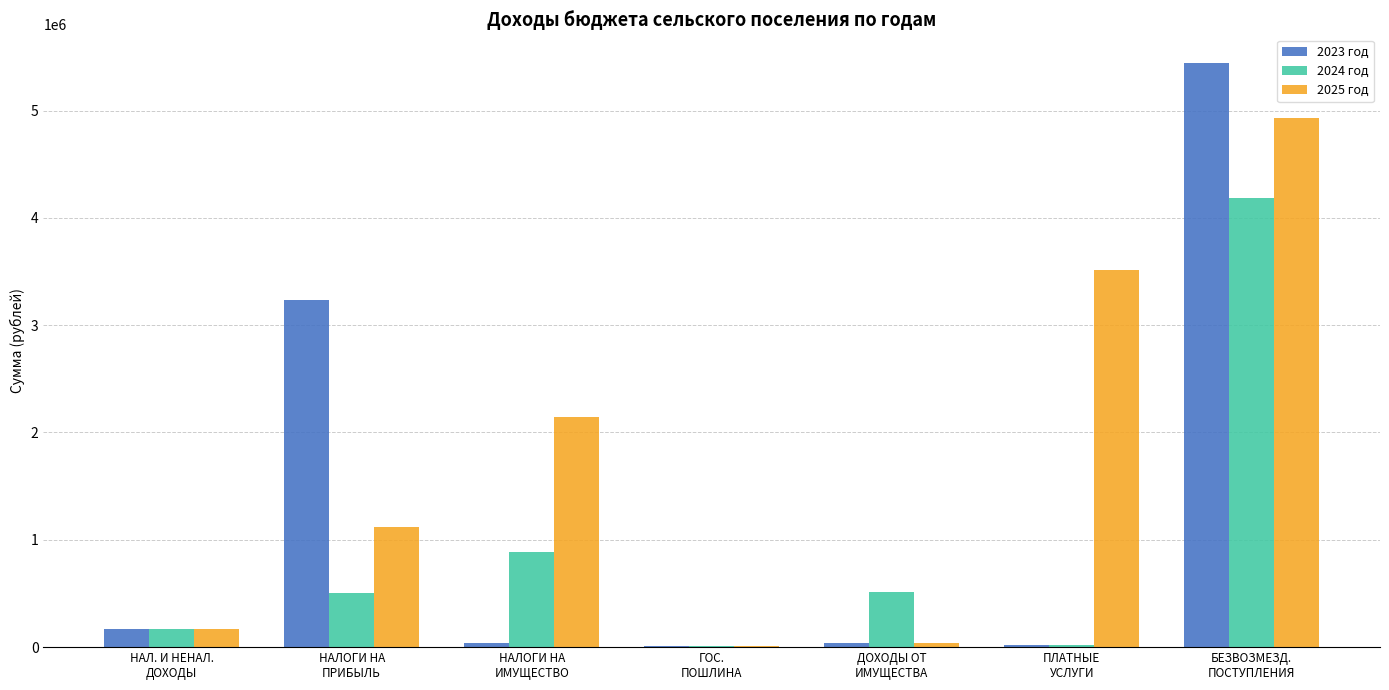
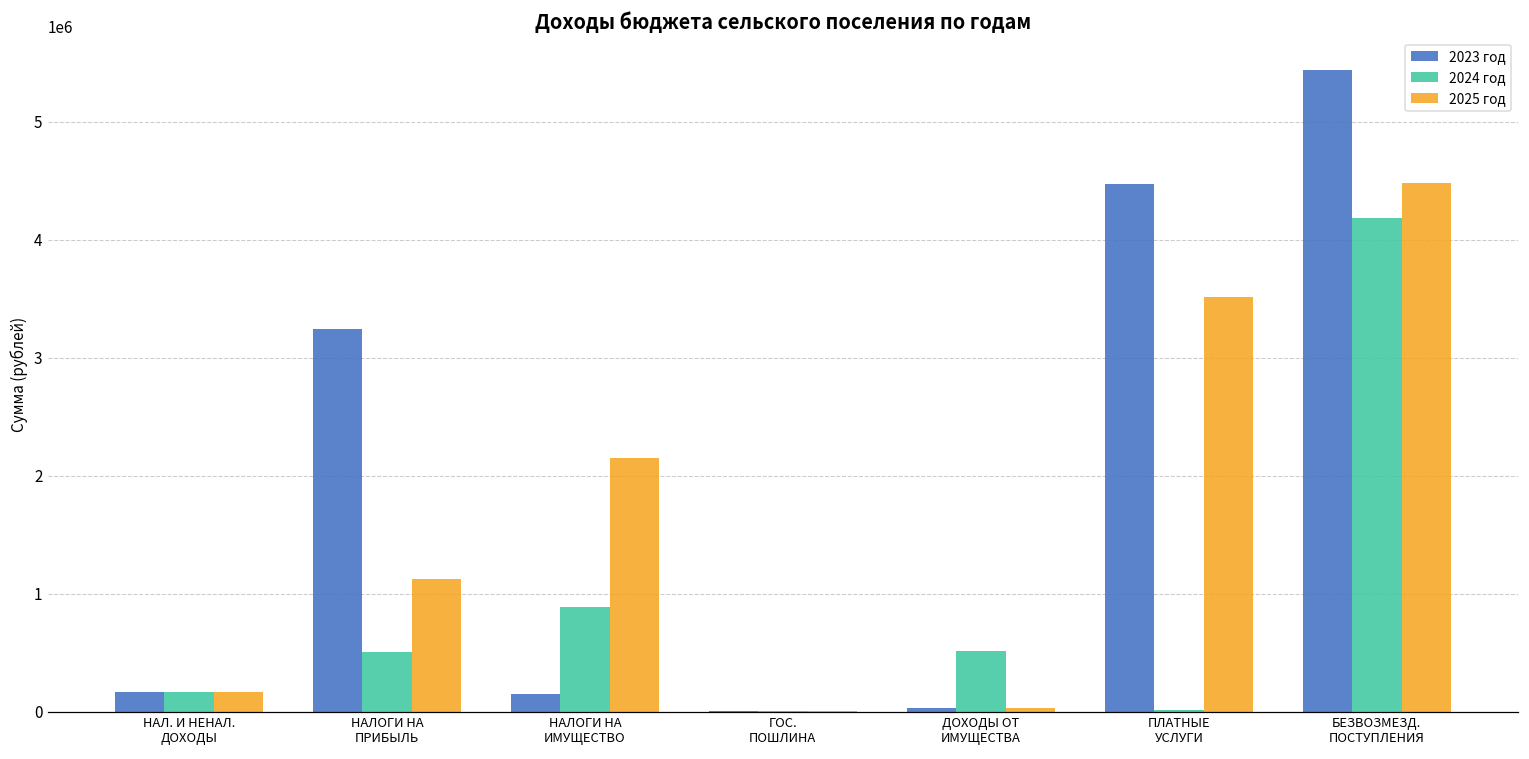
  {
    "2023 год": {
      "НАЛ. И НЕНАЛ. ДОХОДЫ": 170000,
      "НАЛОГИ НА ПРИБЫЛЬ": 3240000,
-     "НАЛОГИ НА ИМУЩЕСТВО": 40000,
+     "НАЛОГИ НА ИМУЩЕСТВО": 160000,
      "ДОХОДЫ ОТ ИМУЩЕСТВА": 30000,
-     "ПЛАТНЫЕ УСЛУГИ": 20000,
+     "ПЛАТНЫЕ УСЛУГИ": 4470000,
      "БЕЗВОЗМЕЗД. ПОСТУПЛЕНИЯ": 5440000
    },
    "2024 год": {
      "НАЛ. И НЕНАЛ. ДОХОДЫ": 170000,
      "НАЛОГИ НА ПРИБЫЛЬ": 510000,
      "НАЛОГИ НА ИМУЩЕСТВО": 890000,
      "ДОХОДЫ ОТ ИМУЩЕСТВА": 510000,
      "БЕЗВОЗМЕЗД. ПОСТУПЛЕНИЯ": 4180000
    },
    "2025 год": {
      "НАЛ. И НЕНАЛ. ДОХОДЫ": 170000,
      "НАЛОГИ НА ПРИБЫЛЬ": 1120000,
      "НАЛОГИ НА ИМУЩЕСТВО": 2150000,
      "ДОХОДЫ ОТ ИМУЩЕСТВА": 30000,
      "ПЛАТНЫЕ УСЛУГИ": 3510000,
-     "БЕЗВОЗМЕЗД. ПОСТУПЛЕНИЯ": 4930000
+     "БЕЗВОЗМЕЗД. ПОСТУПЛЕНИЯ": 4480000
    }
  }
